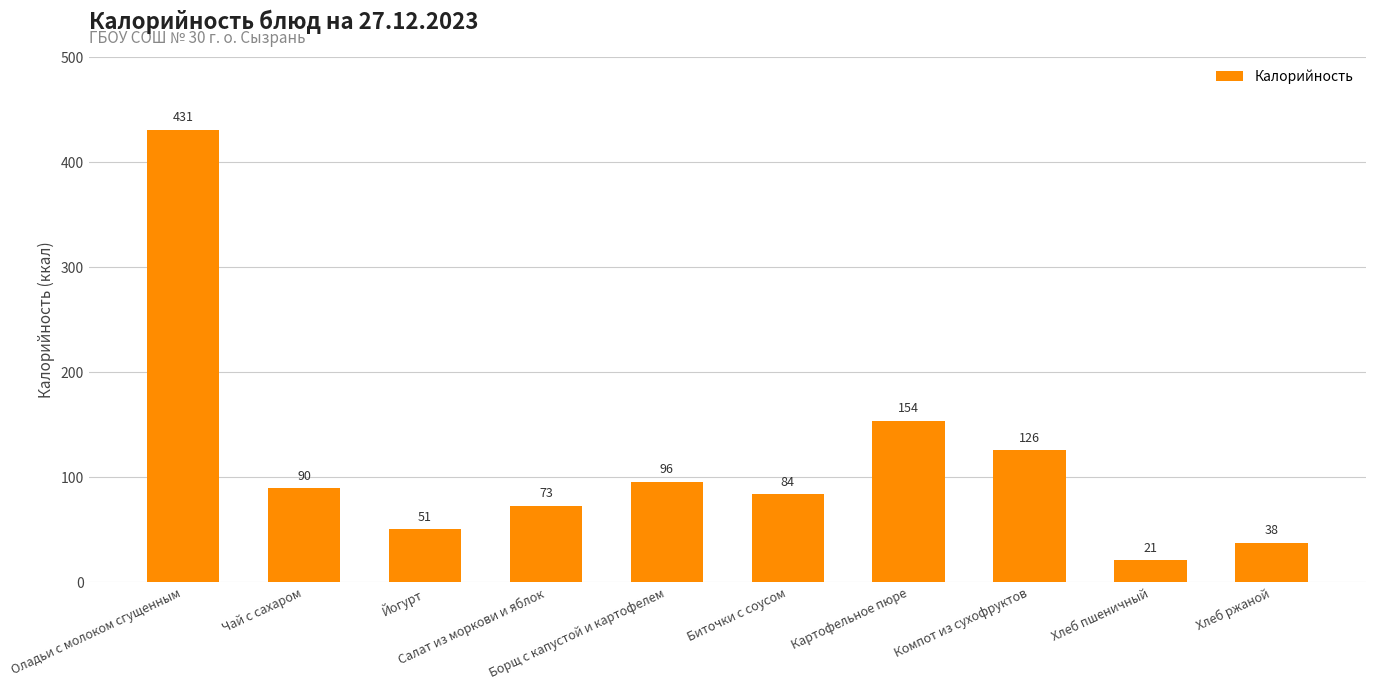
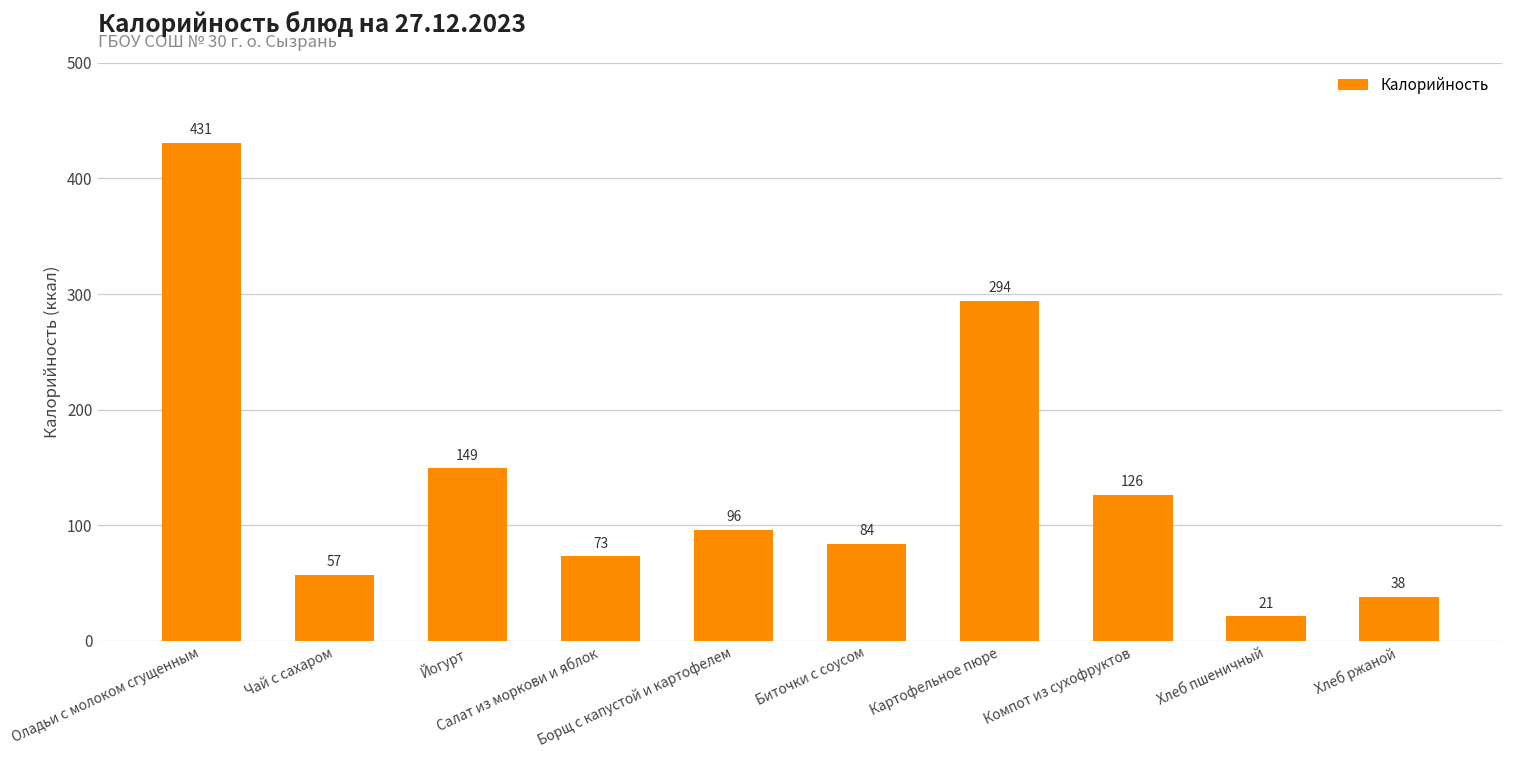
  {
    "Оладьи с молоком сгущенным": 431,
-   "Чай с сахаром": 90,
-   "Йогурт": 51,
+   "Чай с сахаром": 57,
+   "Йогурт": 149,
    "Салат из моркови и яблок": 73,
    "Борщ с капустой и картофелем": 96,
    "Биточки с соусом": 84,
-   "Картофельное пюре": 154,
+   "Картофельное пюре": 294,
    "Компот из сухофруктов": 126,
    "Хлеб пшеничный": 21,
    "Хлеб ржаной": 38
  }
